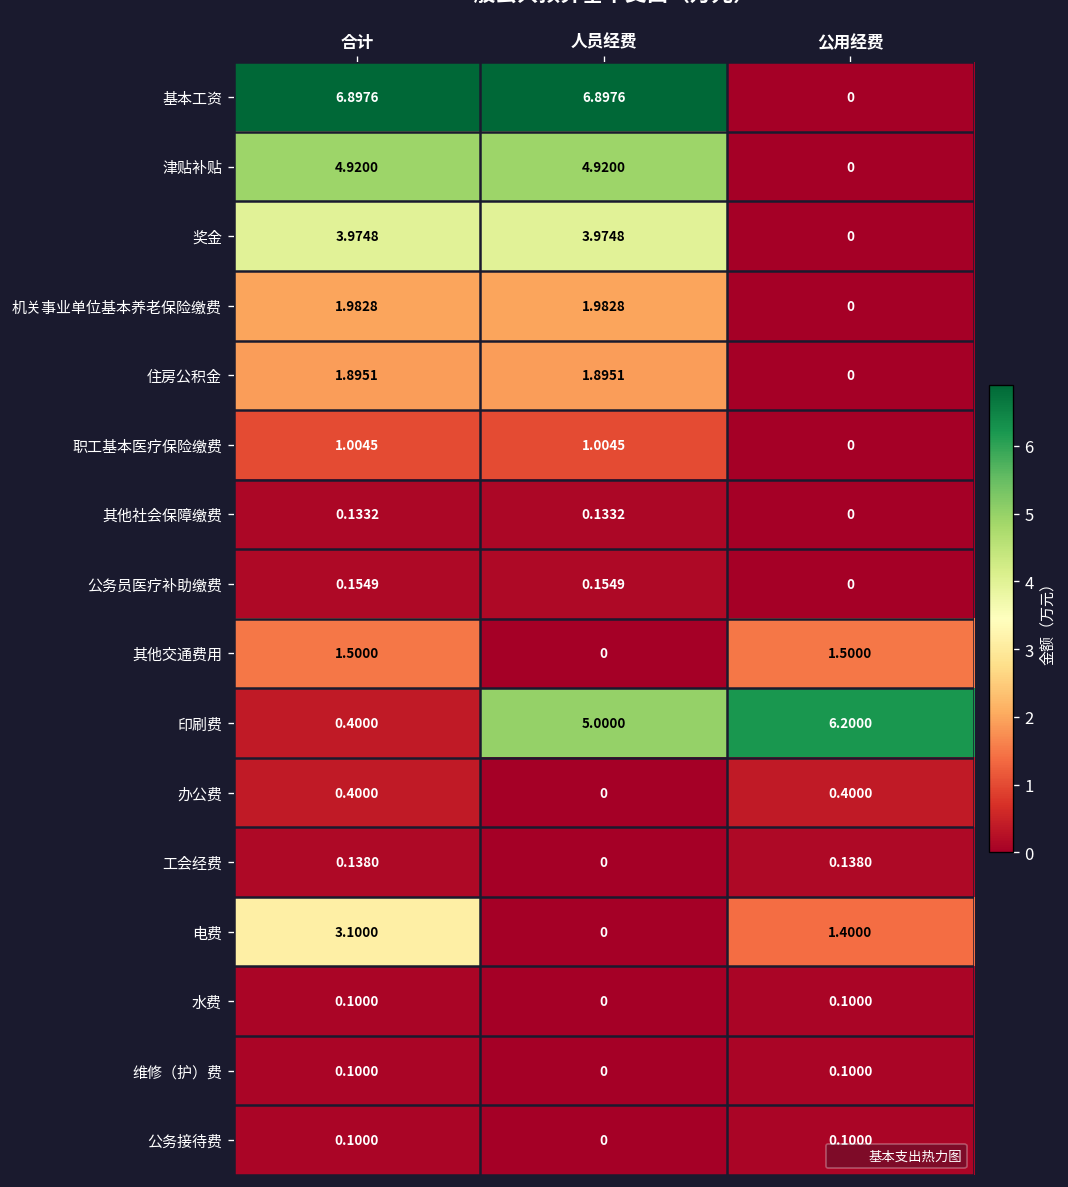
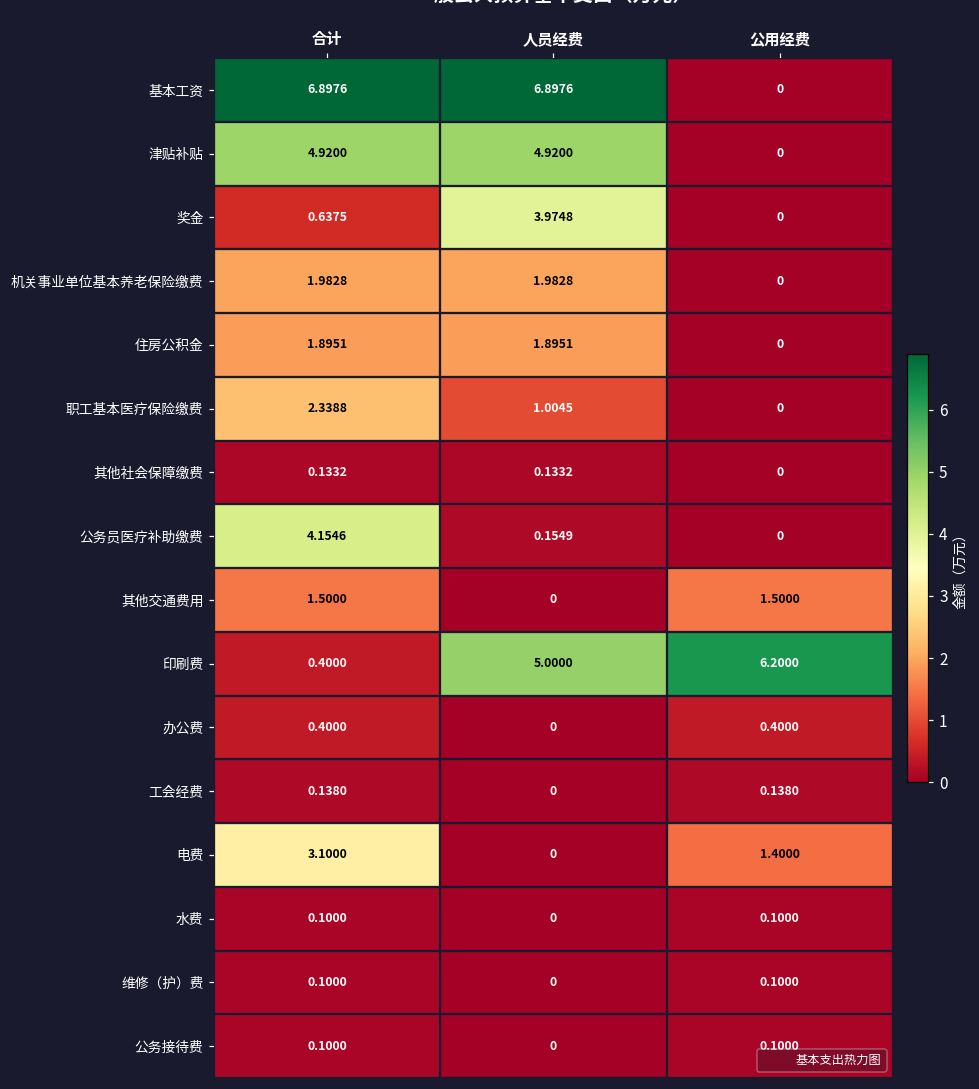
  {
    "基本工资": {
      "合计": 6.8976,
      "人员经费": 6.8976,
      "公用经费": 0
    },
    "津贴补贴": {
      "合计": 4.9200,
      "人员经费": 4.9200,
      "公用经费": 0
    },
    "奖金": {
-     "合计": 3.9748,
+     "合计": 0.6375,
      "人员经费": 3.9748,
      "公用经费": 0
    },
    "机关事业单位基本养老保险缴费": {
      "合计": 1.9828,
      "人员经费": 1.9828,
      "公用经费": 0
    },
    "住房公积金": {
      "合计": 1.8951,
      "人员经费": 1.8951,
      "公用经费": 0
    },
    "职工基本医疗保险缴费": {
-     "合计": 1.0045,
+     "合计": 2.3388,
      "人员经费": 1.0045,
      "公用经费": 0
    },
    "其他社会保障缴费": {
      "合计": 0.1332,
      "人员经费": 0.1332,
      "公用经费": 0
    },
    "公务员医疗补助缴费": {
-     "合计": 0.1549,
+     "合计": 4.1546,
      "人员经费": 0.1549,
      "公用经费": 0
    },
    "其他交通费用": {
      "合计": 1.5000,
      "人员经费": 0,
      "公用经费": 1.5000
    },
    "印刷费": {
      "合计": 0.4000,
      "人员经费": 5.0000,
      "公用经费": 6.2000
    },
    "办公费": {
      "合计": 0.4000,
      "人员经费": 0,
      "公用经费": 0.4000
    },
    "工会经费": {
      "合计": 0.1380,
      "人员经费": 0,
      "公用经费": 0.1380
    },
    "电费": {
      "合计": 3.1000,
      "人员经费": 0,
      "公用经费": 1.4000
    },
    "水费": {
      "合计": 0.1000,
      "人员经费": 0,
      "公用经费": 0.1000
    },
    "维修（护）费": {
      "合计": 0.1000,
      "人员经费": 0,
      "公用经费": 0.1000
    },
    "公务接待费": {
      "合计": 0.1000,
      "人员经费": 0
    }
  }
